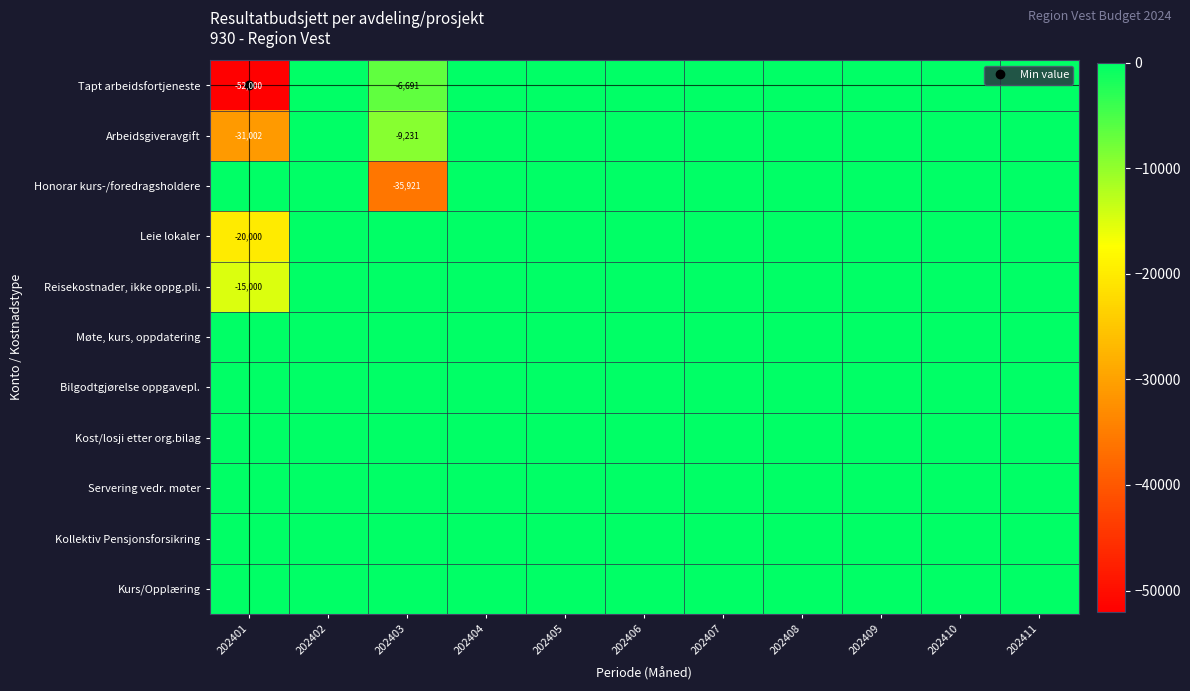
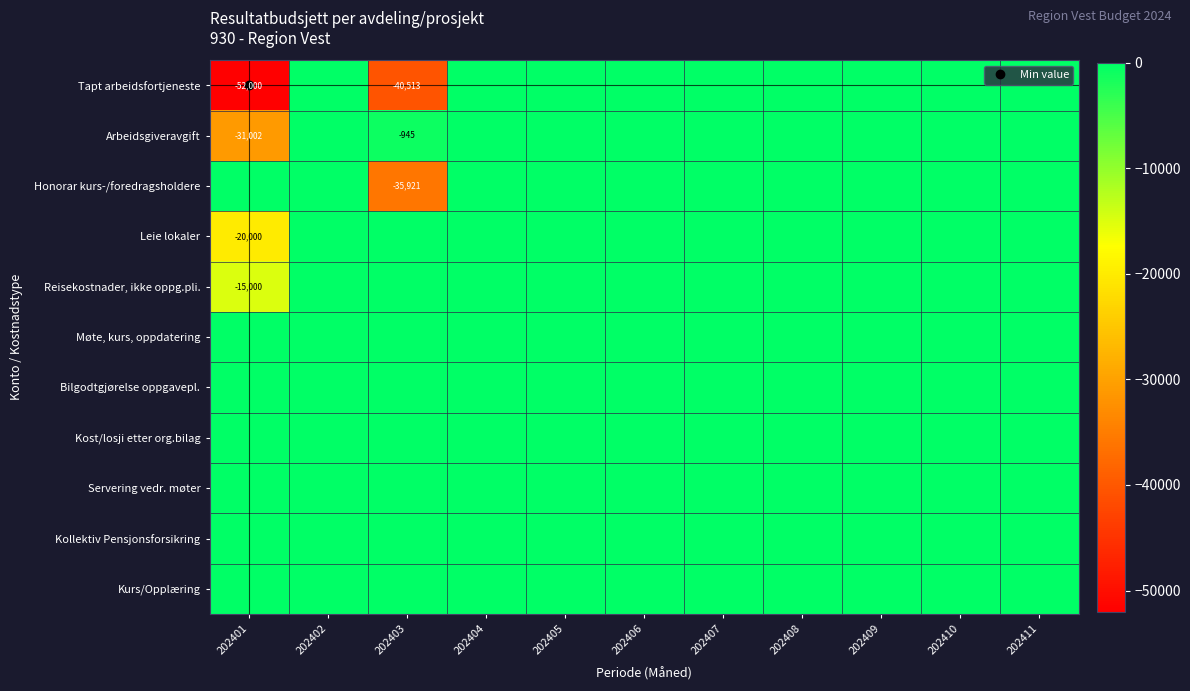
  {
    "Tapt arbeidsfortjeneste": {
-     "202403": "-6,691"
+     "202403": "-40,513"
    },
    "Arbeidsgiveravgift": {
      "202401": "-31,002",
-     "202403": "-9,231"
+     "202403": "-945"
    },
    "Honorar kurs-/foredragsholdere": {
      "202403": "-35,921"
    },
    "Leie lokaler": {
      "202401": "-20,000"
    },
    "Reisekostnader, ikke oppg.pli.": {
      "202401": "-15,000"
    }
  }
